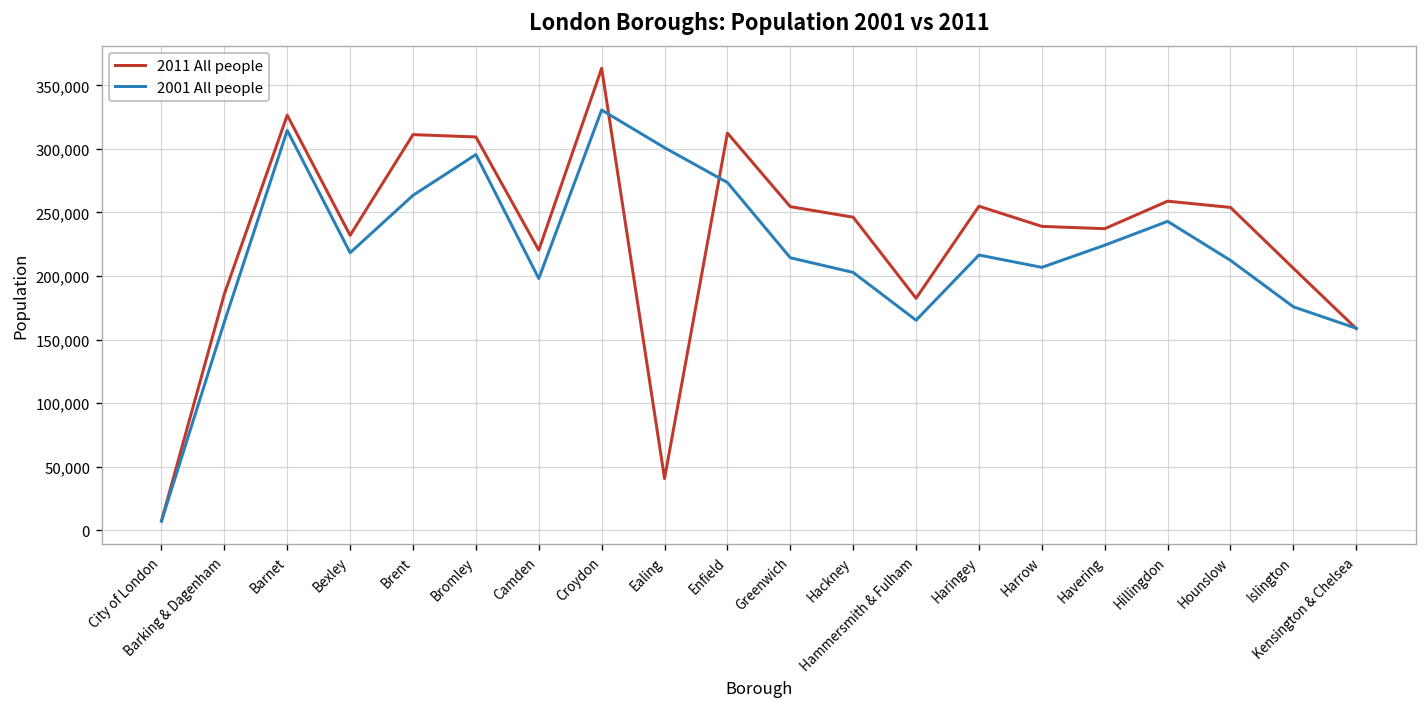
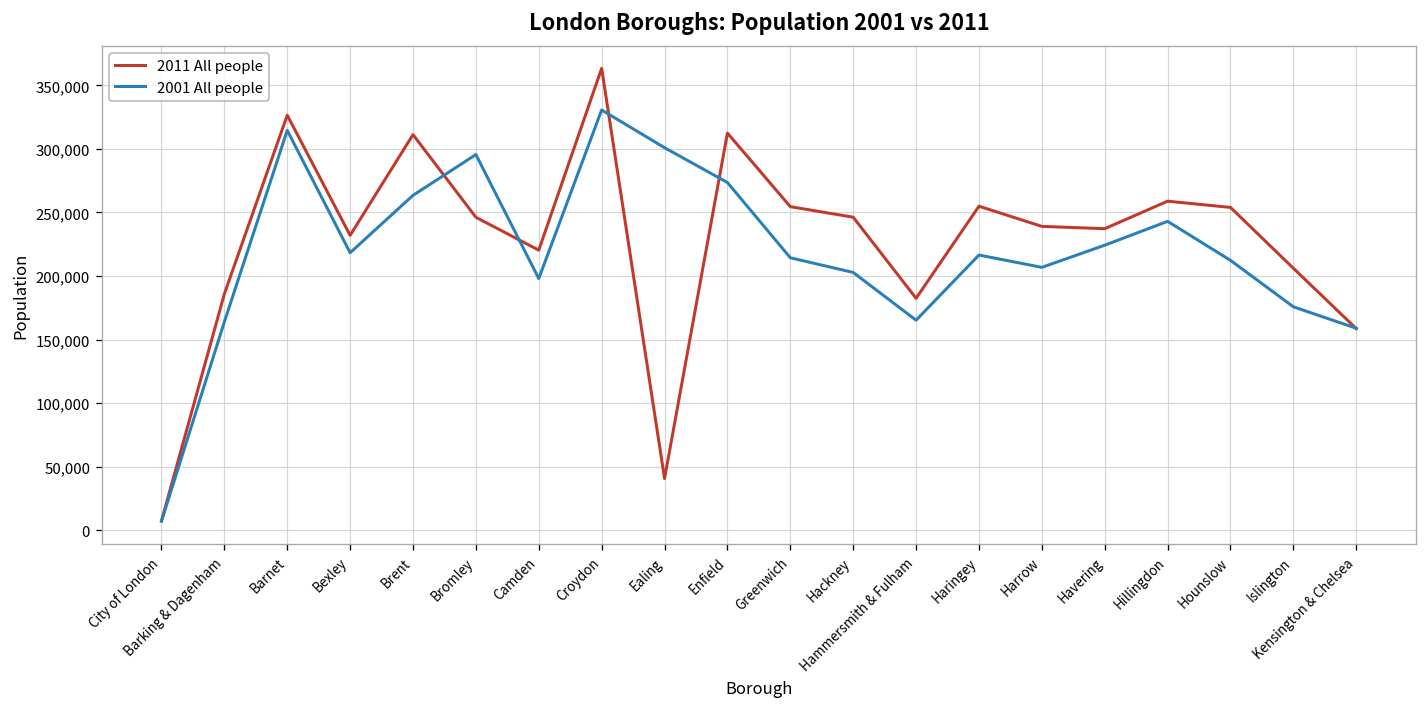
  {
    "2011 All people": {
      "Barking & Dagenham": "186,000",
      "Barnet": "327,000",
      "Bexley": "232,000",
      "Brent": "311,000",
-     "Bromley": "309,000",
+     "Bromley": "246,000",
      "Camden": "220,000",
      "Croydon": "363,000",
      "Ealing": "41,000",
      "Enfield": "312,000",
      "Greenwich": "255,000",
      "Hackney": "246,000",
      "Hammersmith & Fulham": "182,000",
      "Haringey": "255,000",
      "Harrow": "239,000",
      "Havering": "237,000",
      "Hillingdon": "259,000",
      "Hounslow": "254,000",
      "Islington": "206,000"
    },
    "2001 All people": {
      "Barking & Dagenham": "164,000",
      "Barnet": "315,000",
      "Bexley": "218,000",
      "Brent": "263,000",
      "Bromley": "296,000",
      "Camden": "198,000",
      "Croydon": "331,000",
      "Ealing": "301,000",
      "Enfield": "274,000",
      "Greenwich": "214,000",
      "Hackney": "203,000",
      "Hammersmith & Fulham": "165,000",
      "Haringey": "217,000",
      "Harrow": "207,000",
      "Havering": "224,000",
      "Hillingdon": "243,000",
      "Hounslow": "212,000",
      "Islington": "176,000"
    }
  }
